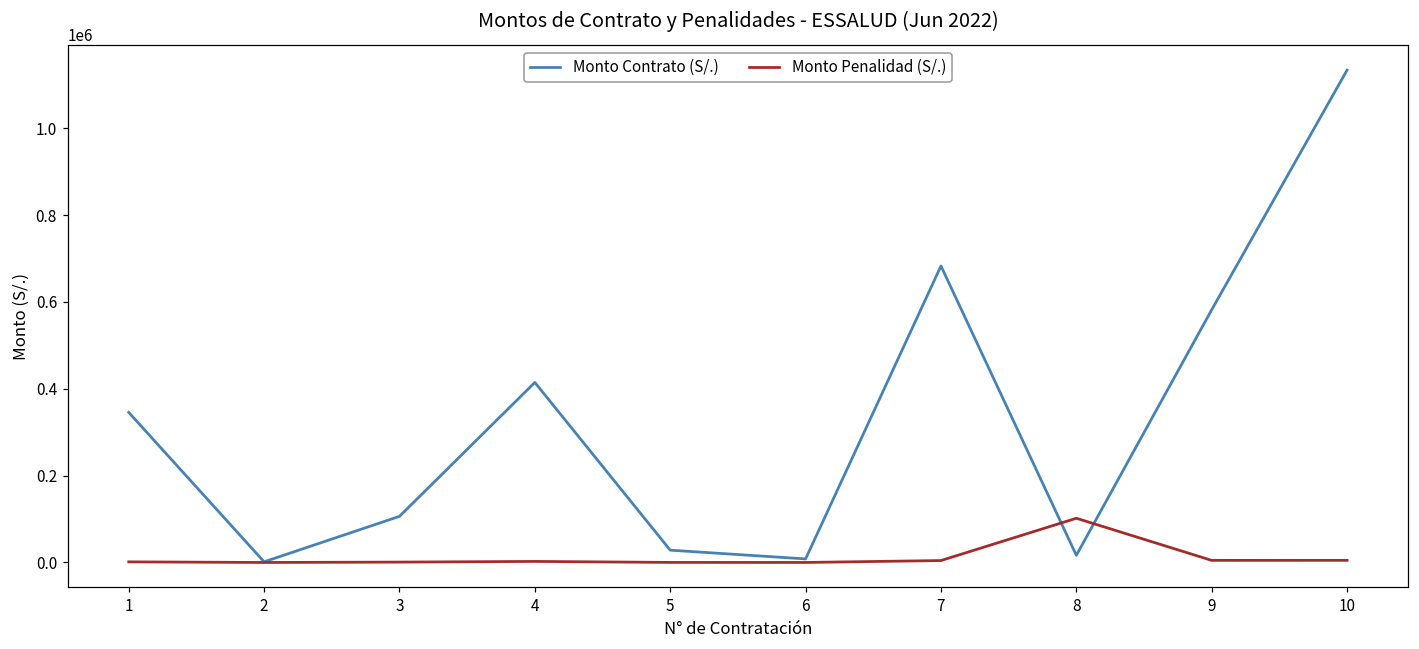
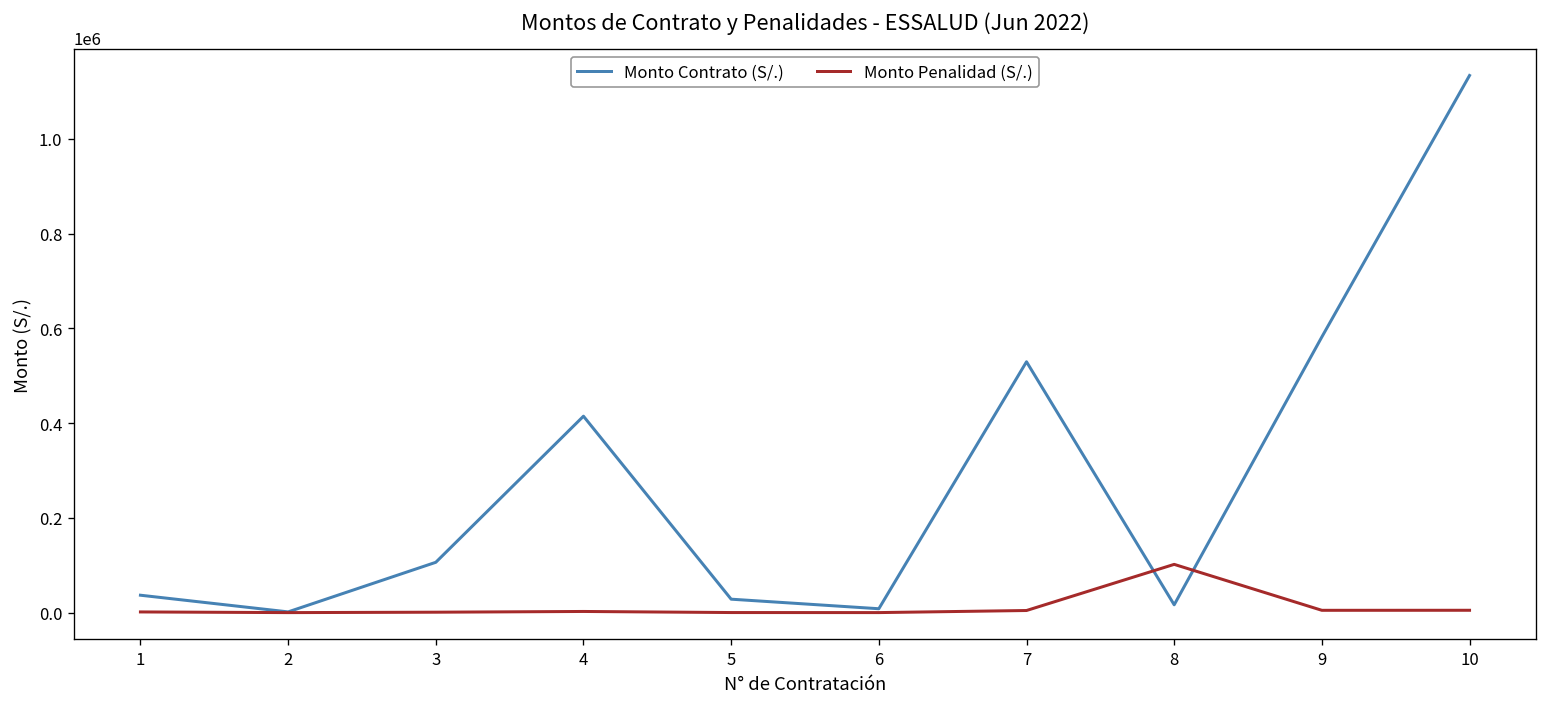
  {
    "Monto Contrato (S/.)": {
-     "1": 350000,
+     "1": 40000,
      "3": 110000,
      "4": 410000,
      "5": 30000,
      "6": 10000,
-     "7": 680000,
+     "7": 530000,
      "8": 20000,
      "9": 580000,
      "10": 1130000
    },
    "Monto Penalidad (S/.)": {
      "1": 0,
      "3": 0,
      "4": 0,
      "5": 0,
      "6": 0,
      "7": 0,
      "8": 100000,
      "9": 0,
      "10": 0
    }
  }
